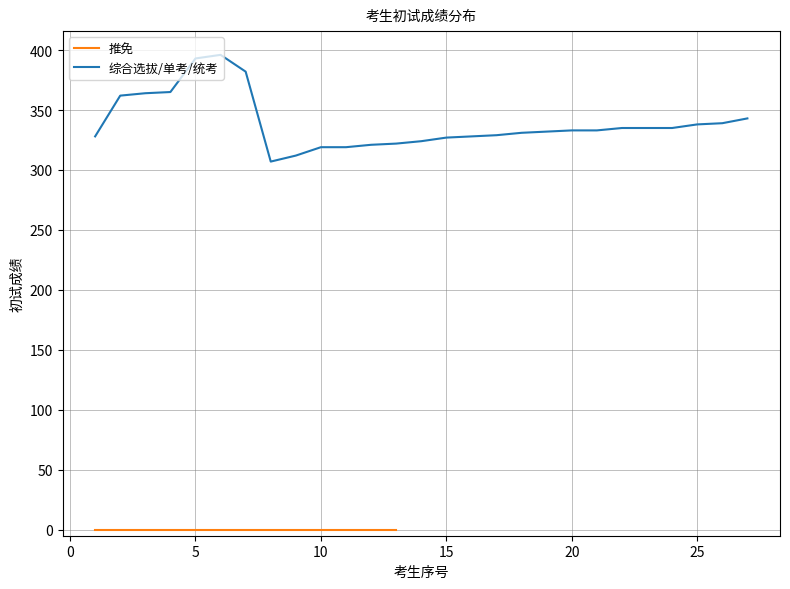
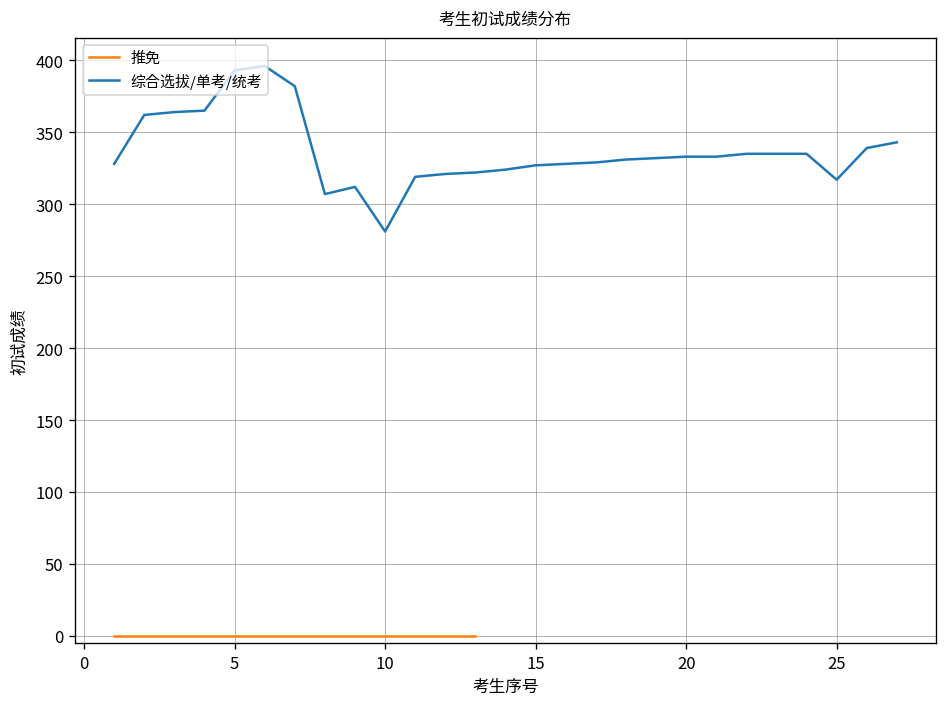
  {
    "推免": {
      "5": 0,
      "10": 0
    },
    "综合选拔/单考/统考": {
-     "10": 319,
+     "10": 281,
      "15": 327,
      "20": 333,
-     "25": 338
+     "25": 317
    }
  }
